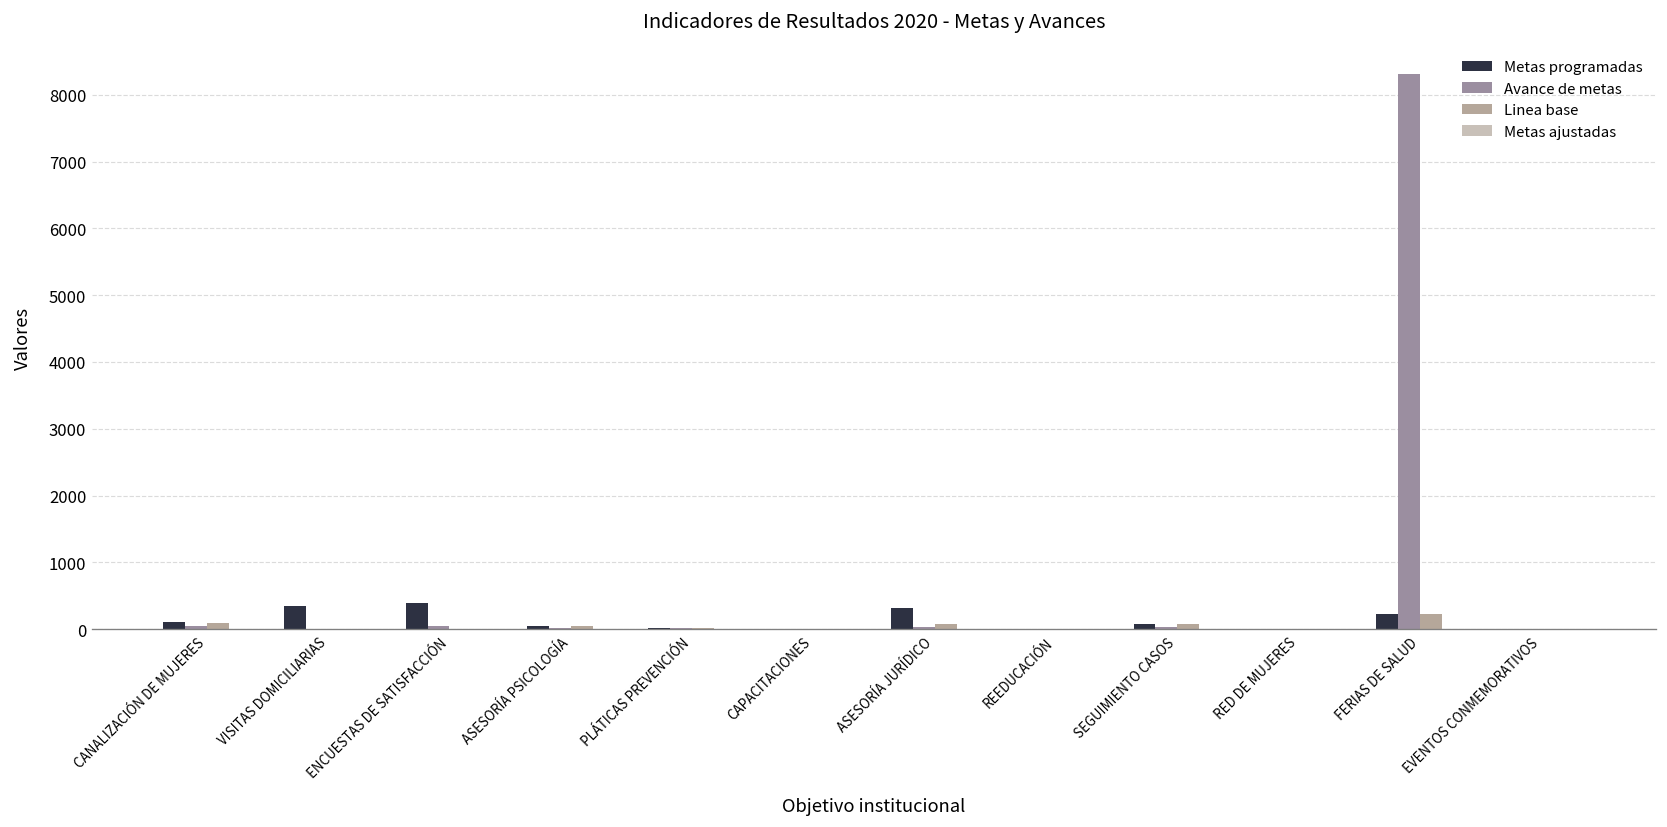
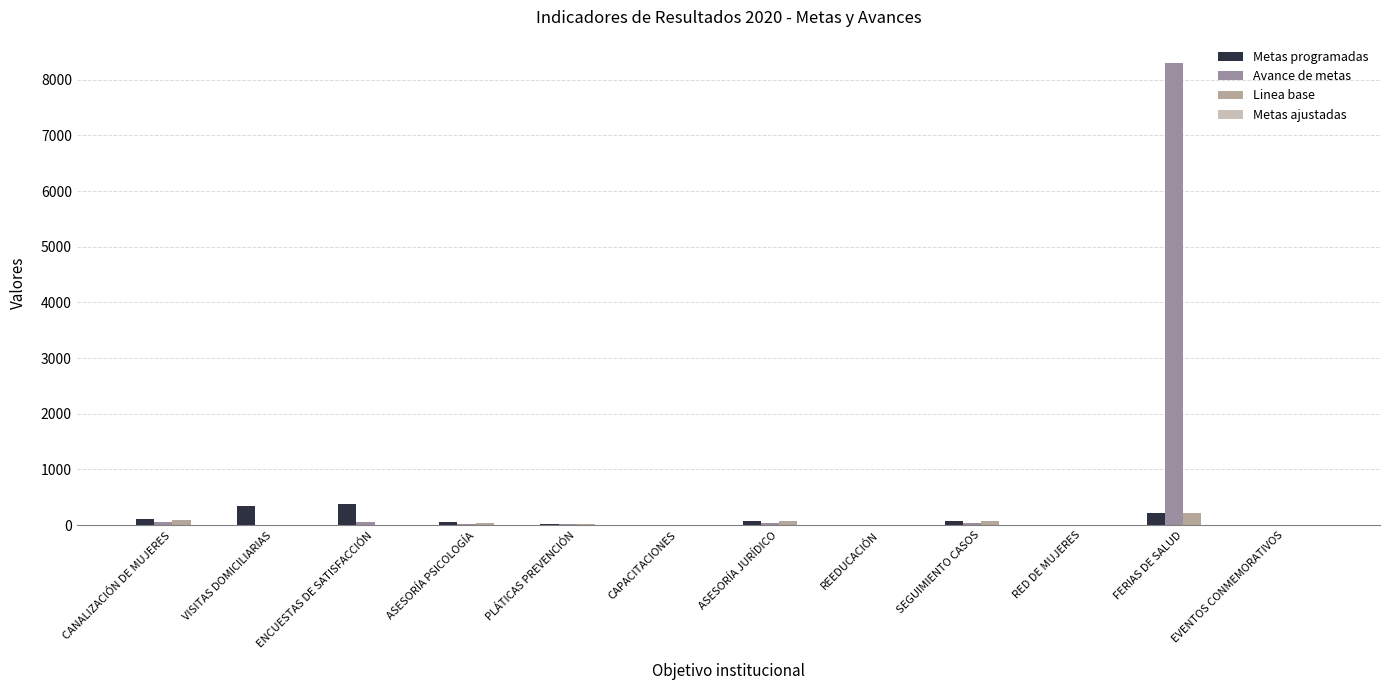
  {
    "Metas programadas": {
      "CANALIZACIÓN DE MUJERES": 100,
      "VISITAS DOMICILIARIAS": 300,
      "ENCUESTAS DE SATISFACCIÓN": 400,
      "ASESORÍA PSICOLOGÍA": 100,
-     "ASESORÍA JURÍDICO": 300,
+     "ASESORÍA JURÍDICO": 100,
      "REEDUCACIÓN": 0,
      "SEGUIMIENTO CASOS": 100,
      "FERIAS DE SALUD": 200,
      "EVENTOS CONMEMORATIVOS": 0
    }
  }
